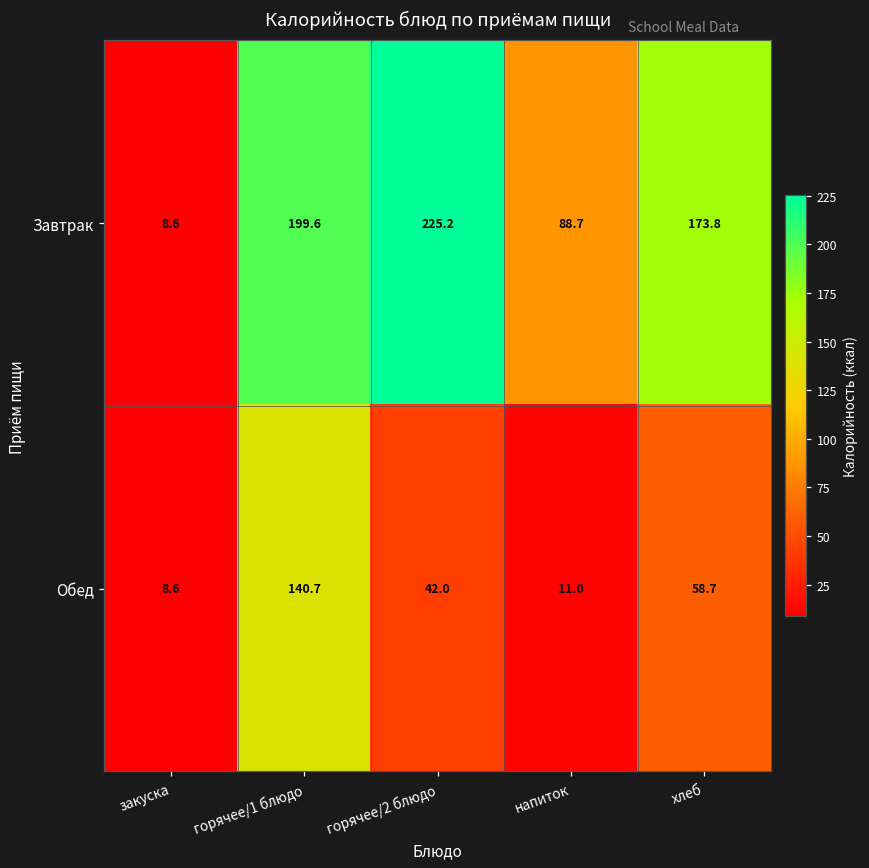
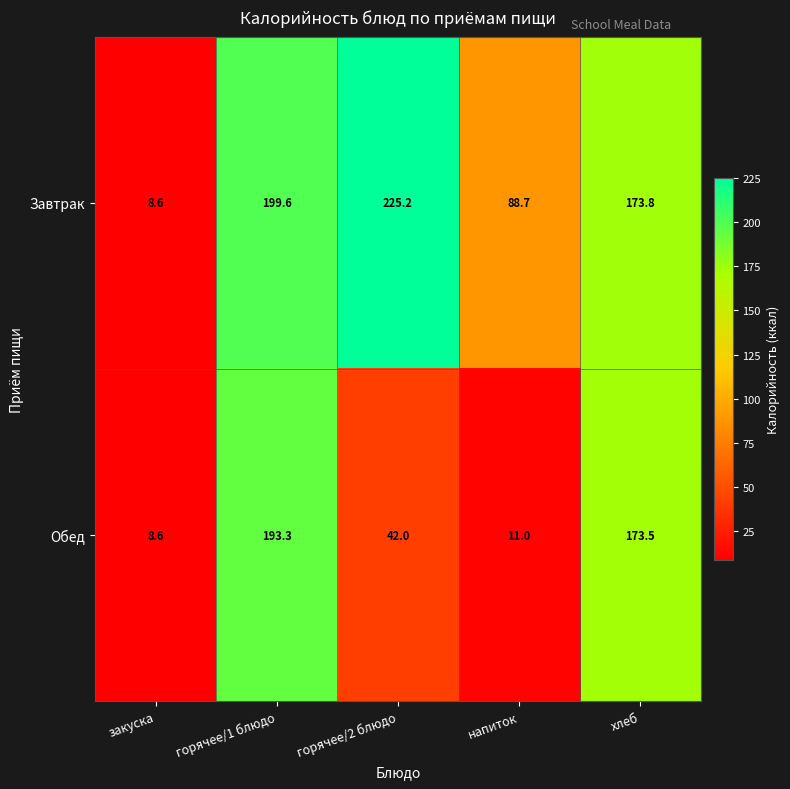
  {
    "Завтрак": {
      "закуска": 8.6,
      "горячее/1 блюдо": 199.6,
      "горячее/2 блюдо": 225.2,
      "напиток": 88.7,
      "хлеб": 173.8
    },
    "Обед": {
      "закуска": 8.6,
-     "горячее/1 блюдо": 140.7,
+     "горячее/1 блюдо": 193.3,
      "горячее/2 блюдо": 42.0,
      "напиток": 11.0,
-     "хлеб": 58.7
+     "хлеб": 173.5
    }
  }
